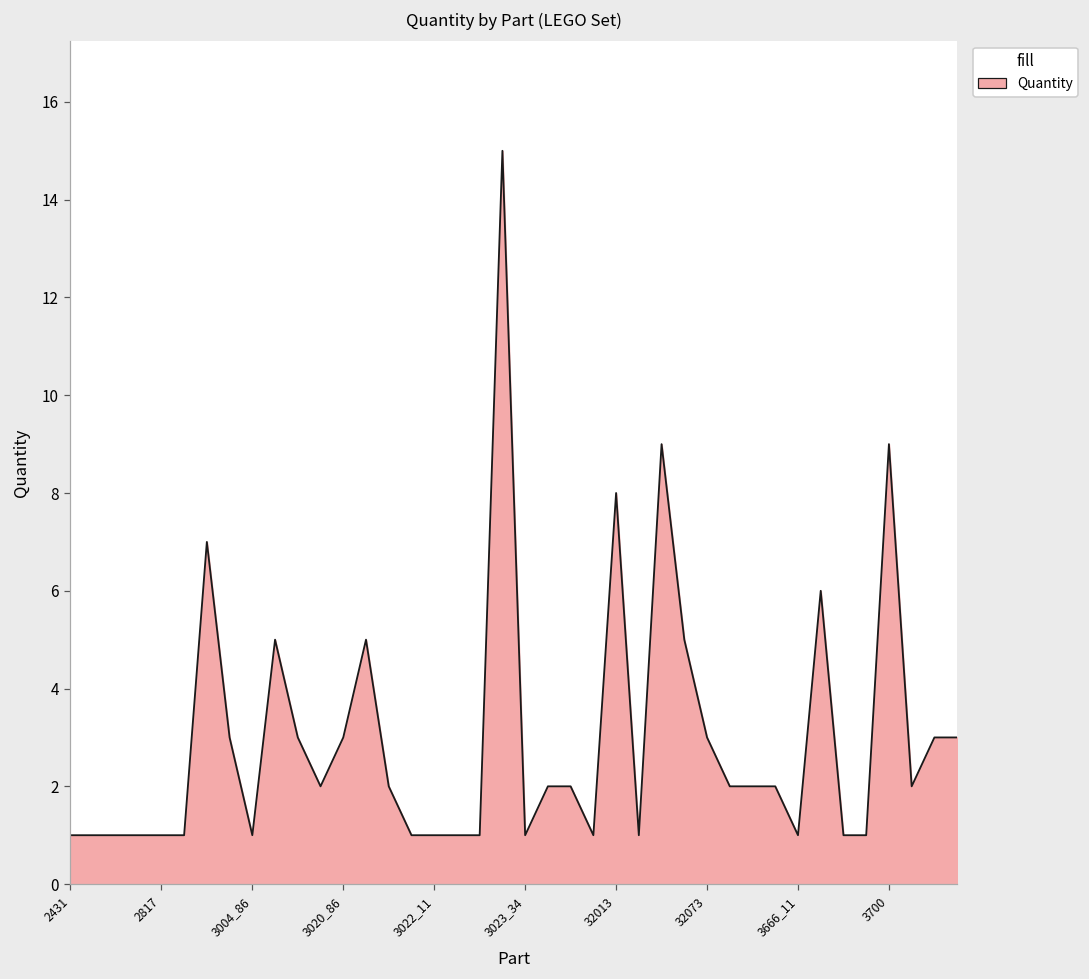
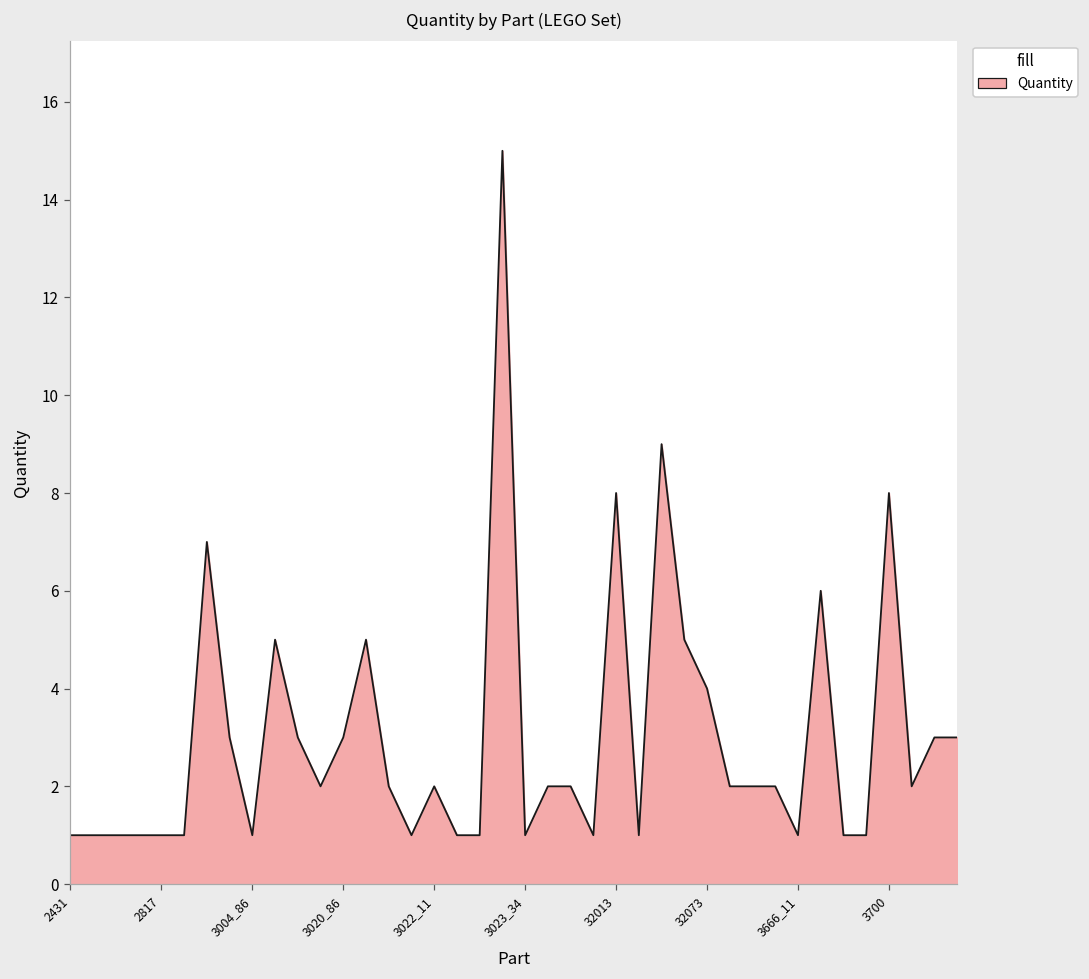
  {
    "2431": 1,
    "2817": 1,
    "3004_86": 1,
    "3020_86": 3,
-   "3022_11": 1,
+   "3022_11": 2,
    "3023_34": 1,
    "32013": 8,
-   "32073": 3,
+   "32073": 4,
    "3666_11": 1,
-   "3700": 9
+   "3700": 8
  }
